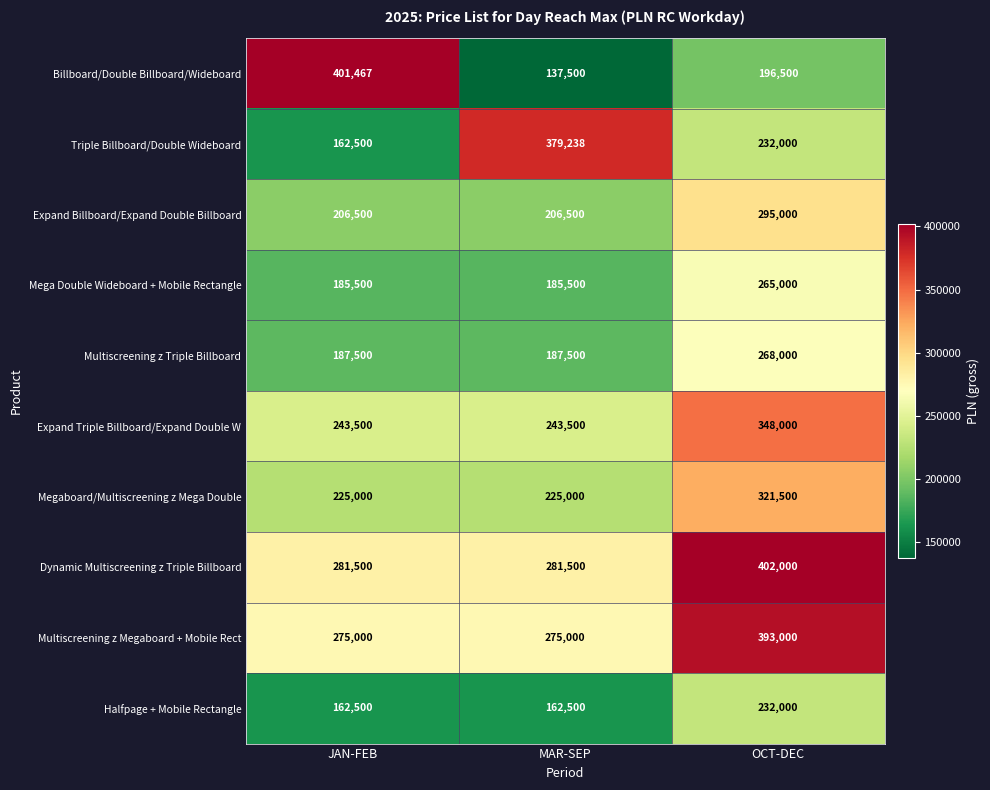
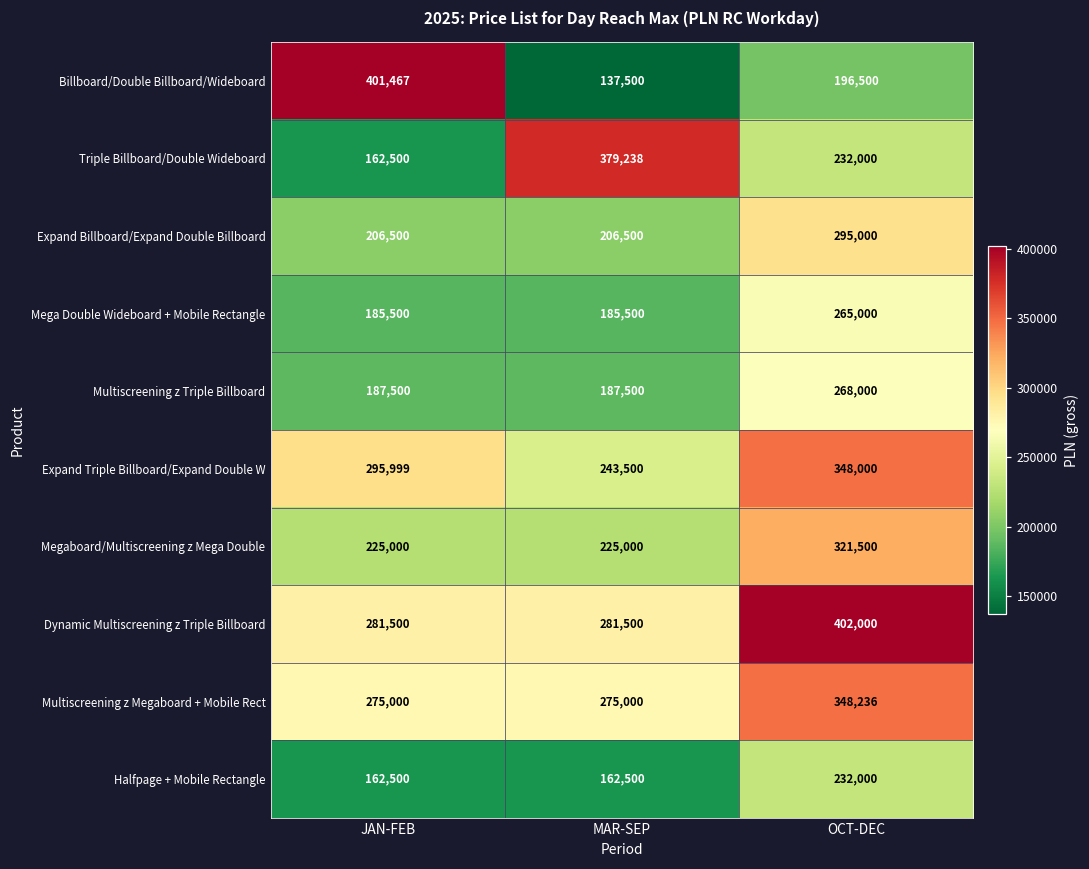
  {
    "Billboard/Double Billboard/Wideboard": {
      "JAN-FEB": "401,467",
      "MAR-SEP": "137,500",
      "OCT-DEC": "196,500"
    },
    "Triple Billboard/Double Wideboard": {
      "JAN-FEB": "162,500",
      "MAR-SEP": "379,238",
      "OCT-DEC": "232,000"
    },
    "Expand Billboard/Expand Double Billboard": {
      "JAN-FEB": "206,500",
      "MAR-SEP": "206,500",
      "OCT-DEC": "295,000"
    },
    "Mega Double Wideboard + Mobile Rectangle": {
      "JAN-FEB": "185,500",
      "MAR-SEP": "185,500",
      "OCT-DEC": "265,000"
    },
    "Multiscreening z Triple Billboard": {
      "JAN-FEB": "187,500",
      "MAR-SEP": "187,500",
      "OCT-DEC": "268,000"
    },
    "Expand Triple Billboard/Expand Double W": {
-     "JAN-FEB": "243,500",
+     "JAN-FEB": "295,999",
      "MAR-SEP": "243,500",
      "OCT-DEC": "348,000"
    },
    "Megaboard/Multiscreening z Mega Double": {
      "JAN-FEB": "225,000",
      "MAR-SEP": "225,000",
      "OCT-DEC": "321,500"
    },
    "Dynamic Multiscreening z Triple Billboard": {
      "JAN-FEB": "281,500",
      "MAR-SEP": "281,500",
      "OCT-DEC": "402,000"
    },
    "Multiscreening z Megaboard + Mobile Rect": {
      "JAN-FEB": "275,000",
      "MAR-SEP": "275,000",
-     "OCT-DEC": "393,000"
+     "OCT-DEC": "348,236"
    },
    "Halfpage + Mobile Rectangle": {
      "JAN-FEB": "162,500",
      "MAR-SEP": "162,500",
      "OCT-DEC": "232,000"
    }
  }
